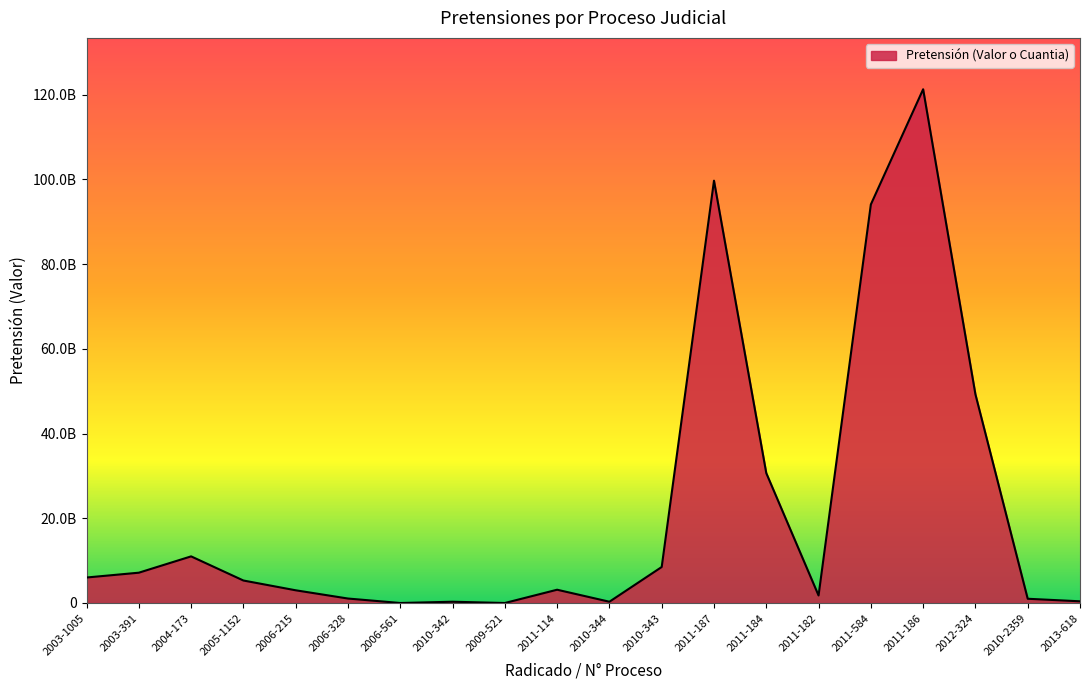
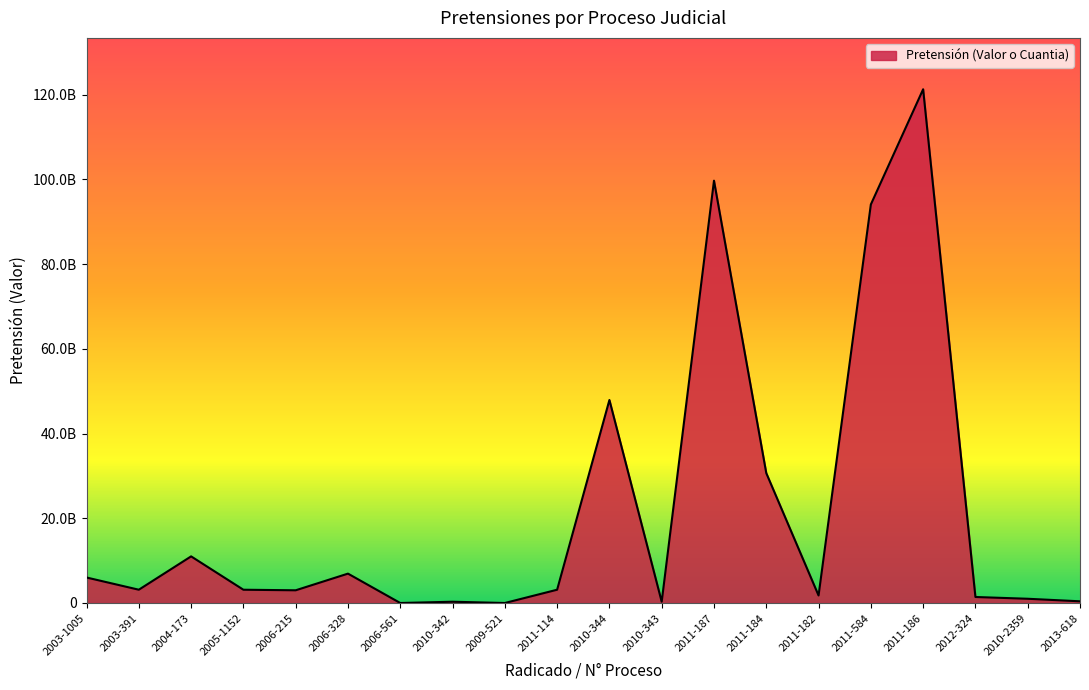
  {
    "2003-1005": 6000000000,
-   "2003-391": 7000000000,
+   "2003-391": 3000000000,
    "2004-173": 11000000000,
-   "2005-1152": 5000000000,
+   "2005-1152": 3000000000,
    "2006-215": 3000000000,
-   "2006-328": 1000000000,
+   "2006-328": 7000000000,
    "2006-561": 0,
    "2010-342": 0,
    "2009-521": 0,
    "2011-114": 3000000000,
-   "2010-344": 0,
-   "2010-343": 8000000000,
+   "2010-344": 48000000000,
+   "2010-343": 0,
    "2011-187": 100000000000,
    "2011-184": 31000000000,
    "2011-182": 2000000000,
    "2011-584": 94000000000,
    "2011-186": 121000000000,
-   "2012-324": 49000000000,
+   "2012-324": 1000000000,
    "2010-2359": 1000000000,
    "2013-618": 0
  }
